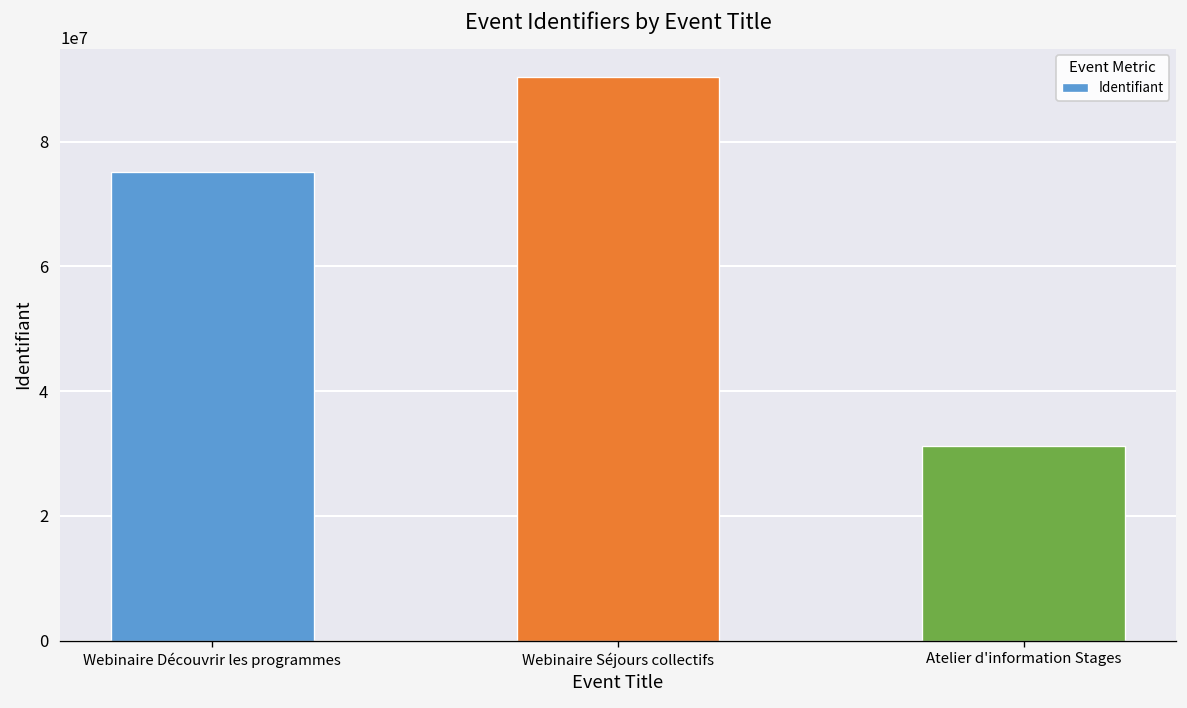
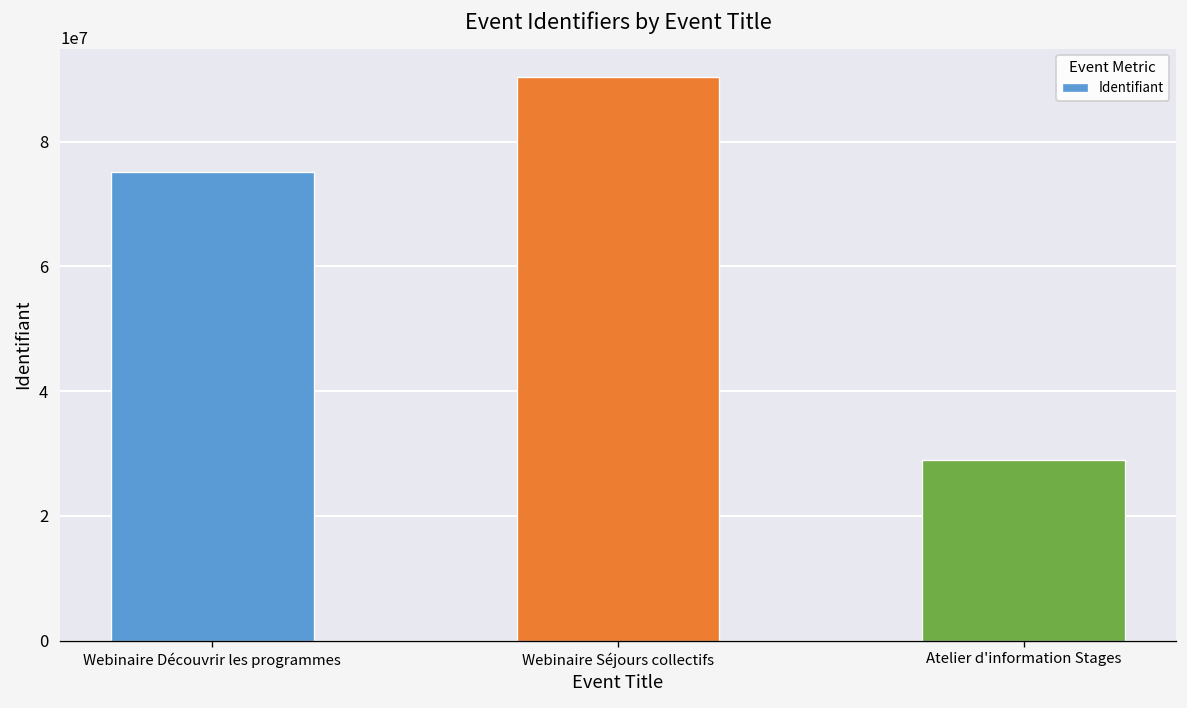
  {
    "Webinaire Découvrir les programmes": 75000000,
    "Webinaire Séjours collectifs": 90000000,
-   "Atelier d'information Stages": 31000000
+   "Atelier d'information Stages": 29000000
  }
